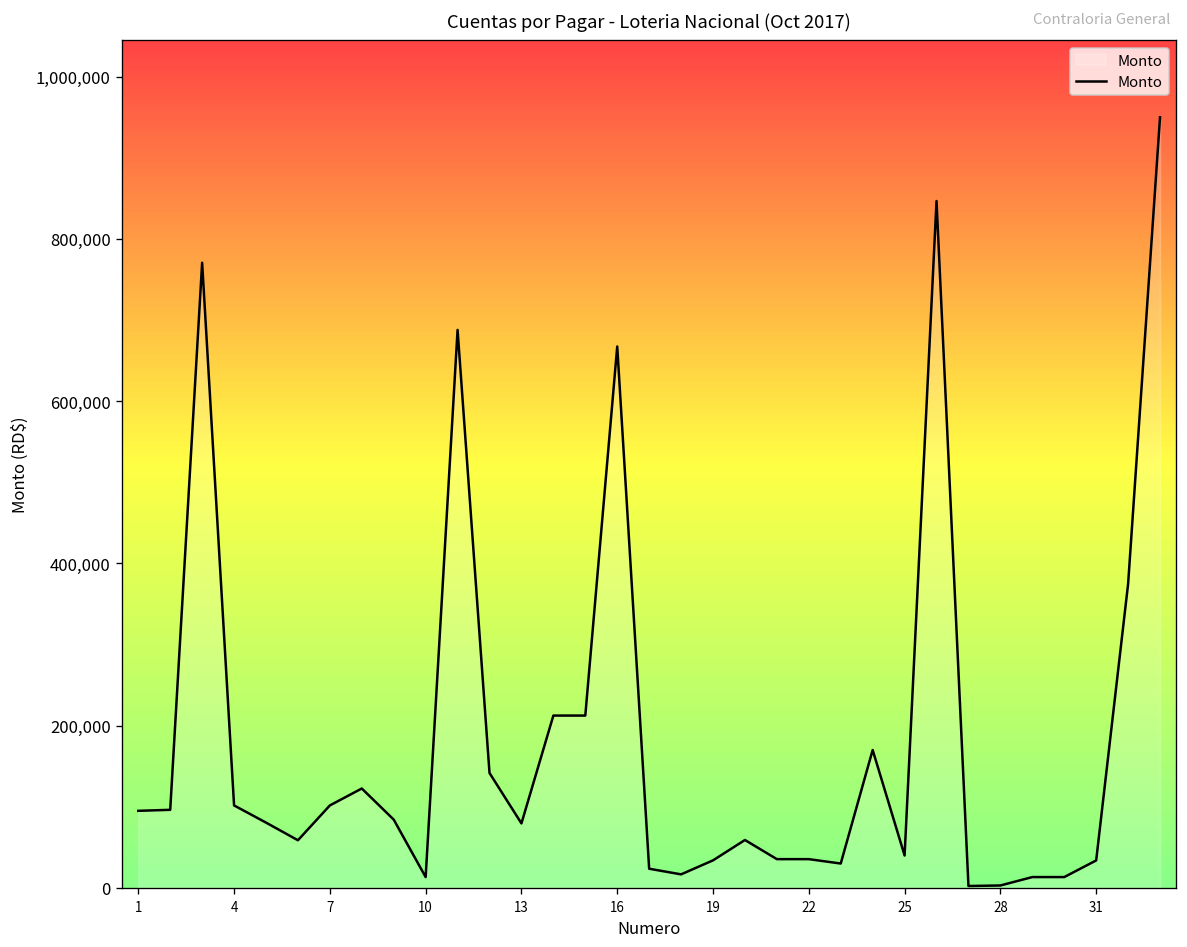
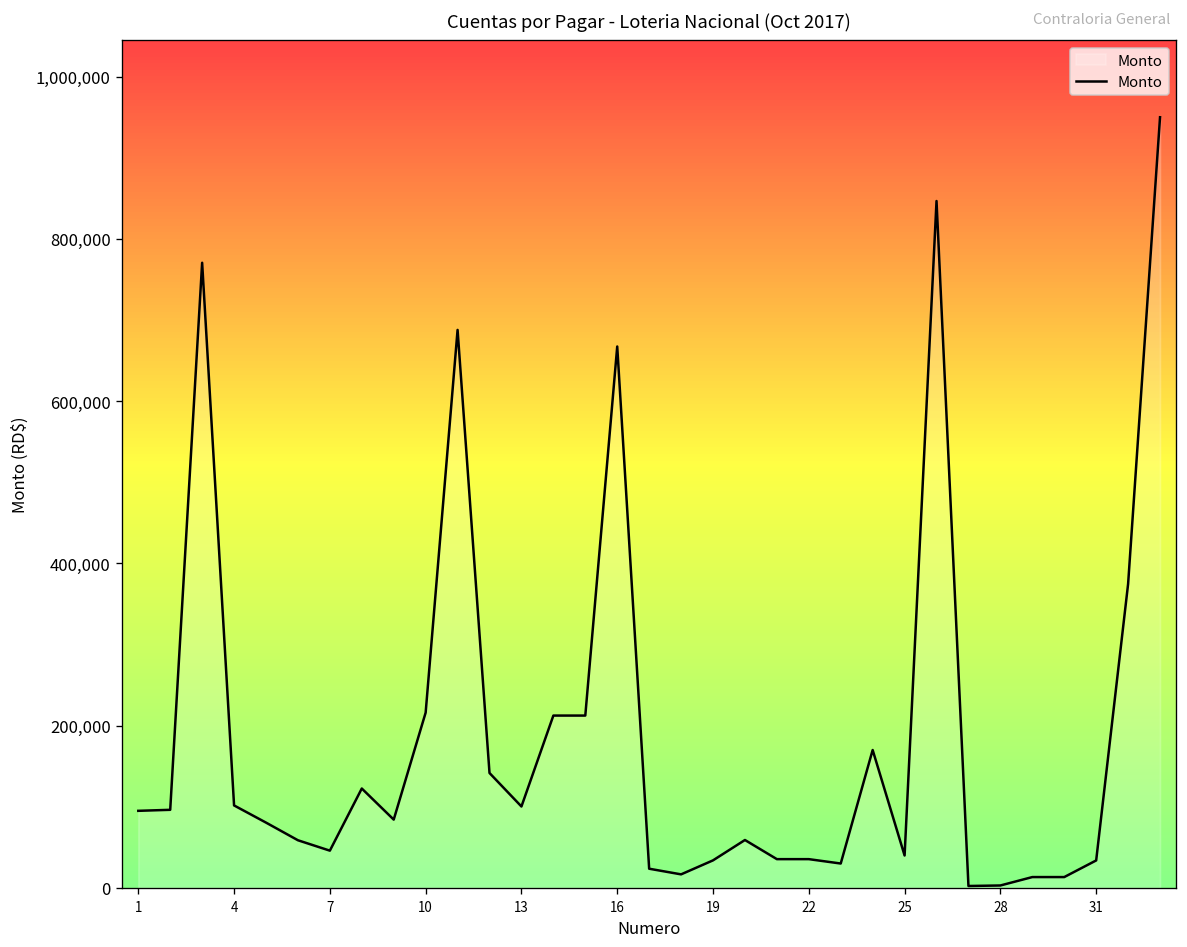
  {
    "1": "90,000",
    "4": "100,000",
-   "7": "100,000",
-   "10": "10,000",
-   "13": "80,000",
+   "7": "50,000",
+   "10": "220,000",
+   "13": "100,000",
    "16": "670,000",
    "19": "30,000",
    "22": "40,000",
    "25": "40,000",
    "28": "0",
    "31": "30,000"
  }
